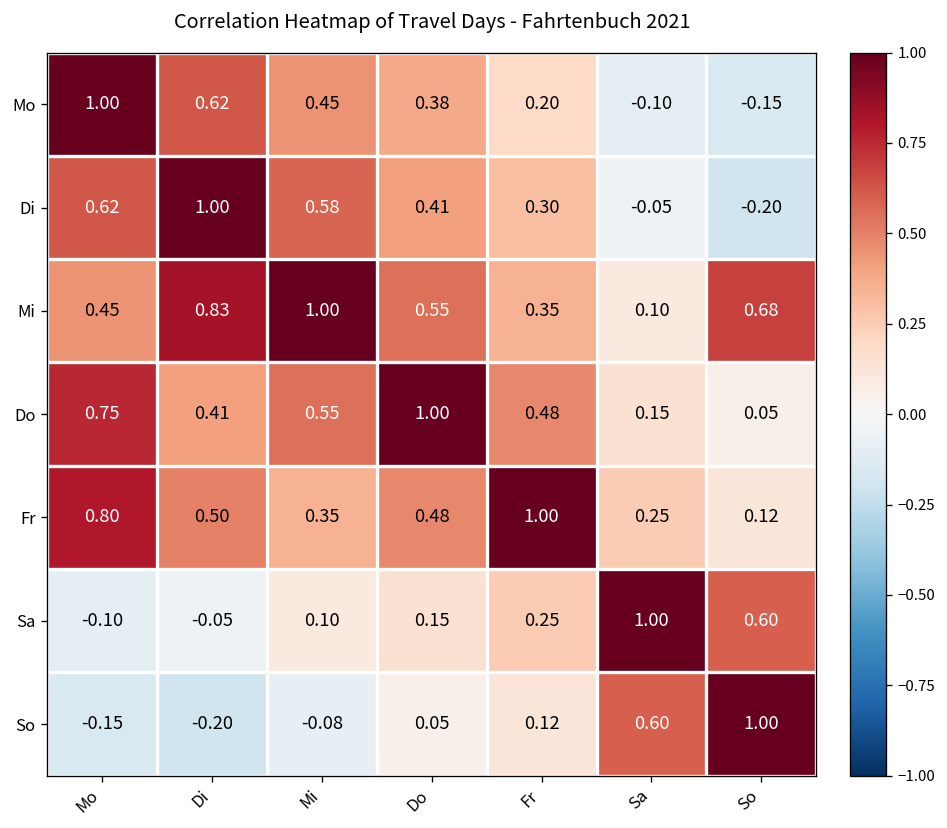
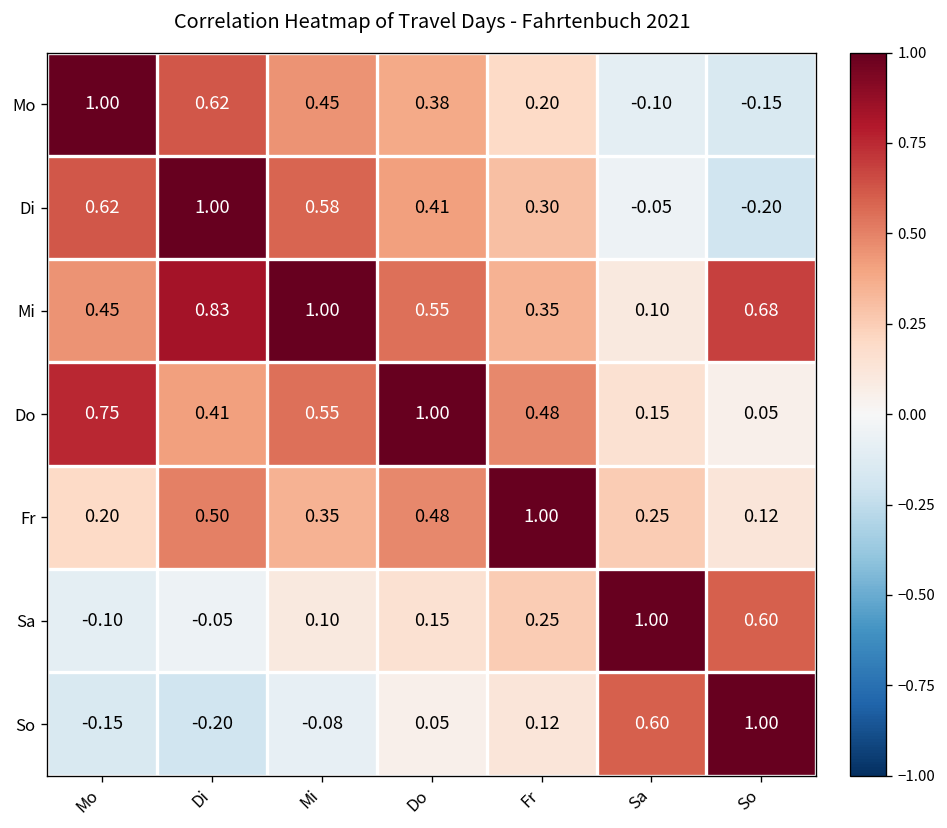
  {
    "Mo": {
      "Mo": 1.00,
      "Di": 0.62,
      "Mi": 0.45,
      "Do": 0.38,
      "Fr": 0.20,
      "Sa": -0.10,
      "So": -0.15
    },
    "Di": {
      "Mo": 0.62,
      "Di": 1.00,
      "Mi": 0.58,
      "Do": 0.41,
      "Fr": 0.30,
      "Sa": -0.05,
      "So": -0.20
    },
    "Mi": {
      "Mo": 0.45,
      "Di": 0.83,
      "Mi": 1.00,
      "Do": 0.55,
      "Fr": 0.35,
      "Sa": 0.10,
      "So": 0.68
    },
    "Do": {
      "Mo": 0.75,
      "Di": 0.41,
      "Mi": 0.55,
      "Do": 1.00,
      "Fr": 0.48,
      "Sa": 0.15,
      "So": 0.05
    },
    "Fr": {
-     "Mo": 0.80,
+     "Mo": 0.20,
      "Di": 0.50,
      "Mi": 0.35,
      "Do": 0.48,
      "Fr": 1.00,
      "Sa": 0.25,
      "So": 0.12
    },
    "Sa": {
      "Mo": -0.10,
      "Di": -0.05,
      "Mi": 0.10,
      "Do": 0.15,
      "Fr": 0.25,
      "Sa": 1.00,
      "So": 0.60
    },
    "So": {
      "Mo": -0.15,
      "Di": -0.20,
      "Mi": -0.08,
      "Do": 0.05,
      "Fr": 0.12,
      "Sa": 0.60,
      "So": 1.00
    }
  }
